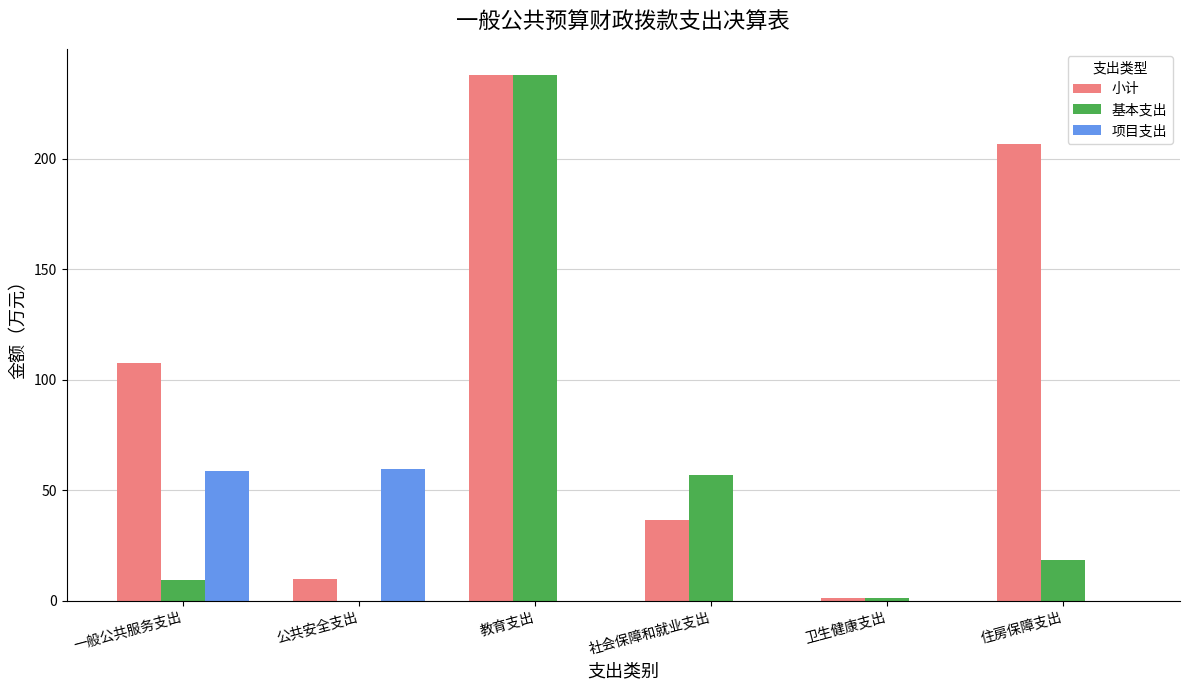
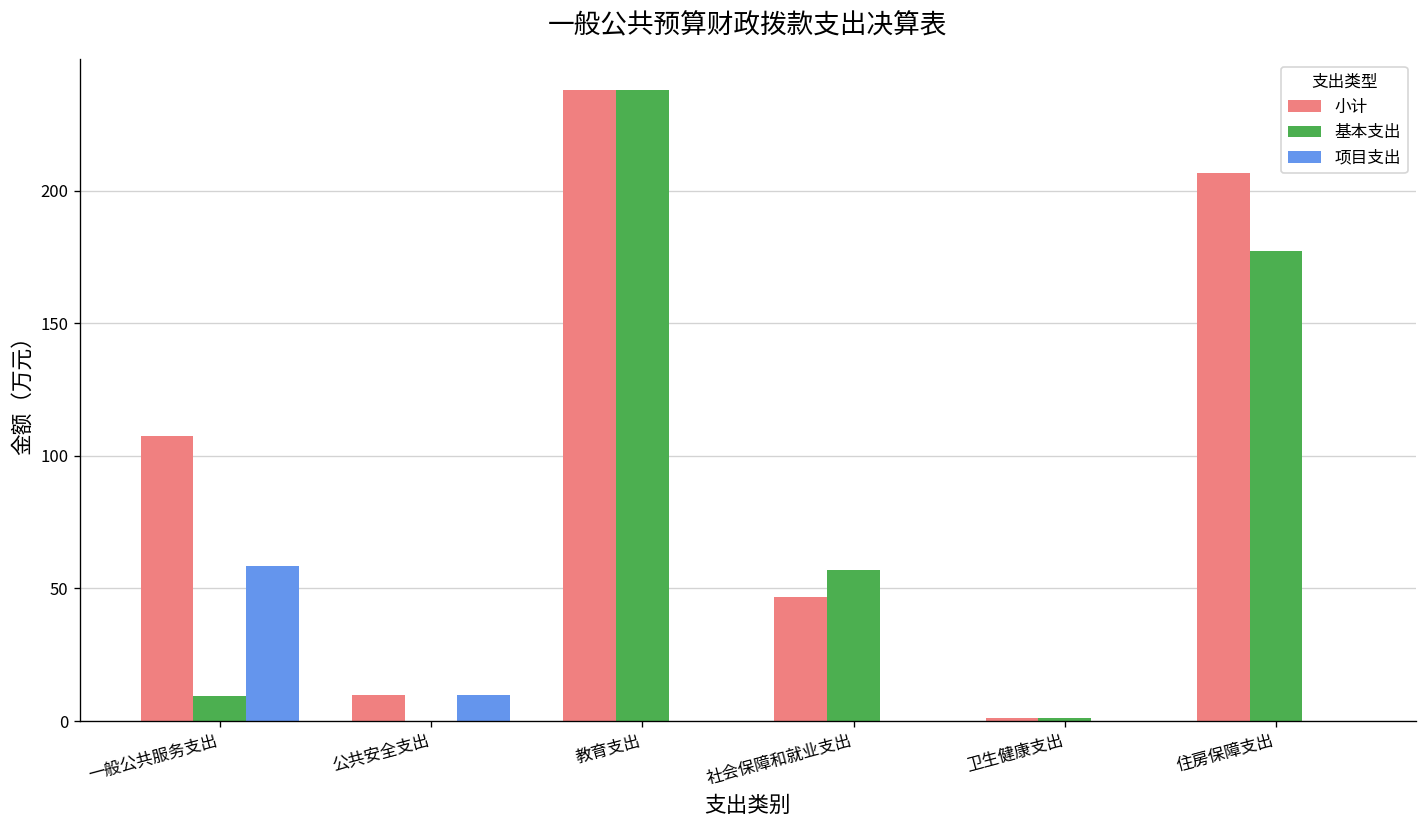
  {
    "小计": {
      "一般公共服务支出": 108,
      "公共安全支出": 10,
      "教育支出": 238,
-     "社会保障和就业支出": 36,
+     "社会保障和就业支出": 47,
      "卫生健康支出": 1,
      "住房保障支出": 207
    },
    "基本支出": {
      "一般公共服务支出": 10,
      "公共安全支出": 0,
      "教育支出": 238,
      "社会保障和就业支出": 57,
      "卫生健康支出": 1,
-     "住房保障支出": 19
+     "住房保障支出": 177
    },
    "项目支出": {
      "一般公共服务支出": 59,
-     "公共安全支出": 60,
+     "公共安全支出": 10,
      "教育支出": 0,
      "社会保障和就业支出": 0,
      "卫生健康支出": 0,
      "住房保障支出": 0
    }
  }
